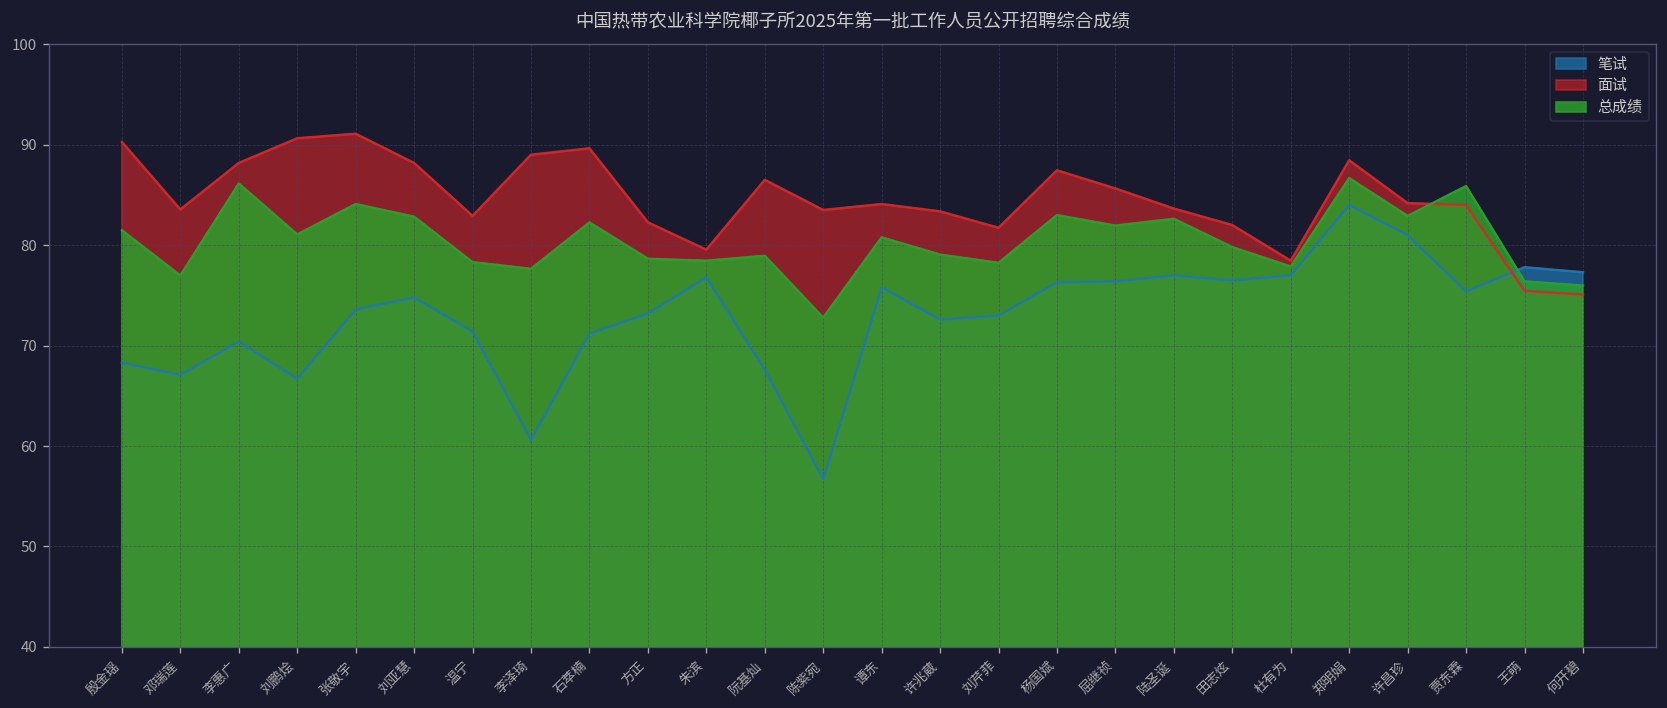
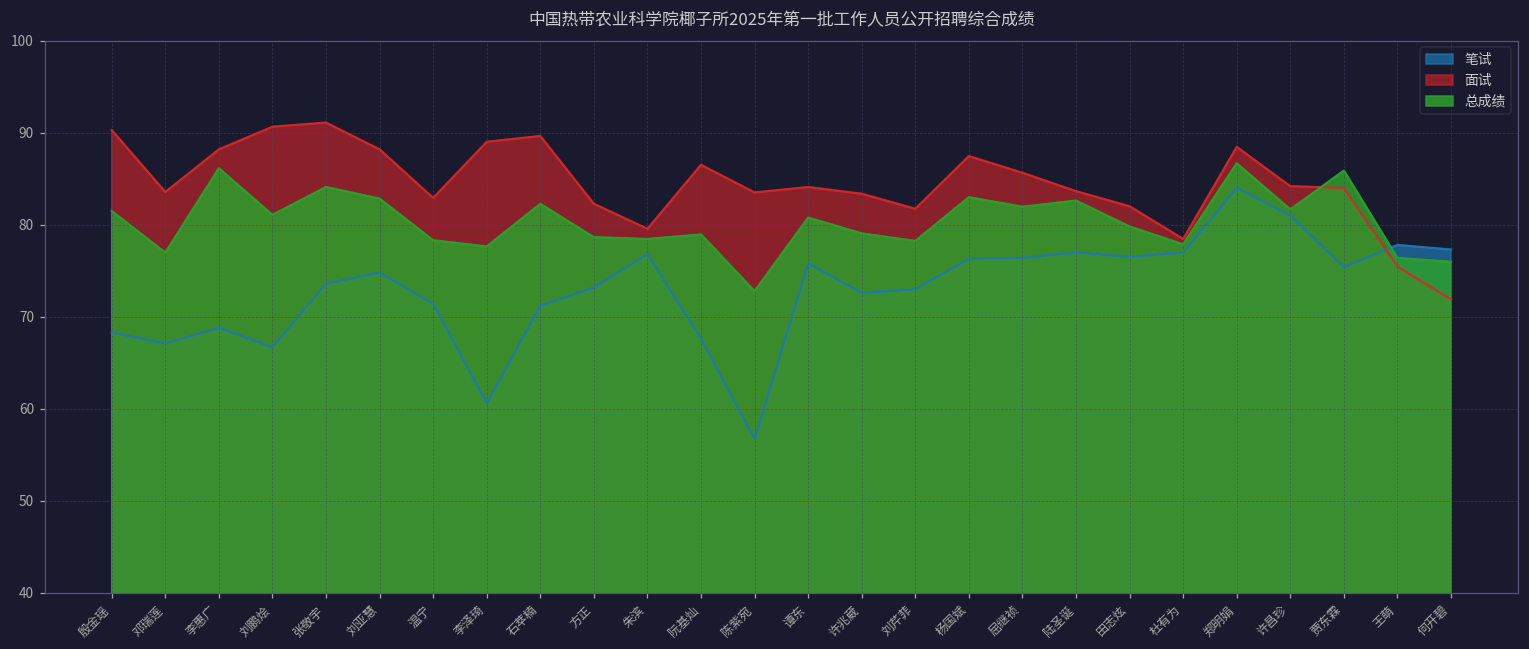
  {
    "笔试": {
      "殷金瑶": 68,
      "邓瑞莲": 67,
-     "李惠广": 70,
+     "李惠广": 69,
      "刘鹏烩": 67,
      "张敬宇": 74,
      "刘亚慧": 75,
      "温宁": 71,
      "李泽琦": 61,
      "石萃楠": 71,
      "方正": 73,
      "朱滨": 77,
      "阮基灿": 68,
      "陈紫宛": 57,
      "谭东": 76,
      "许兆葳": 73,
      "刘芹菲": 73,
      "杨国斌": 76,
      "屈继祯": 76,
      "陆圣诞": 77,
      "田志炫": 77,
      "杜有为": 77,
      "郑明娟": 84,
      "许昌珍": 81,
      "贾东霖": 75,
      "王萌": 78,
      "何开碧": 77
    },
    "面试": {
      "殷金瑶": 90,
      "邓瑞莲": 84,
      "李惠广": 88,
      "刘鹏烩": 91,
      "张敬宇": 91,
      "刘亚慧": 88,
      "温宁": 83,
      "李泽琦": 89,
      "石萃楠": 90,
      "方正": 82,
      "朱滨": 80,
      "阮基灿": 87,
      "陈紫宛": 84,
      "谭东": 84,
      "许兆葳": 83,
      "刘芹菲": 82,
      "杨国斌": 87,
      "屈继祯": 86,
      "陆圣诞": 84,
      "田志炫": 82,
      "杜有为": 78,
      "郑明娟": 88,
      "许昌珍": 84,
      "贾东霖": 84,
      "王萌": 75,
-     "何开碧": 75
+     "何开碧": 72
    },
    "总成绩": {
      "殷金瑶": 81,
      "邓瑞莲": 77,
      "李惠广": 86,
      "刘鹏烩": 81,
      "张敬宇": 84,
      "刘亚慧": 83,
      "温宁": 78,
      "李泽琦": 78,
      "石萃楠": 82,
      "方正": 79,
      "朱滨": 78,
      "阮基灿": 79,
      "陈紫宛": 73,
      "谭东": 81,
      "许兆葳": 79,
      "刘芹菲": 78,
      "杨国斌": 83,
      "屈继祯": 82,
      "陆圣诞": 83,
      "田志炫": 80,
      "杜有为": 78,
      "郑明娟": 87,
-     "许昌珍": 83,
+     "许昌珍": 82,
      "贾东霖": 86,
      "王萌": 76,
      "何开碧": 76
    }
  }
